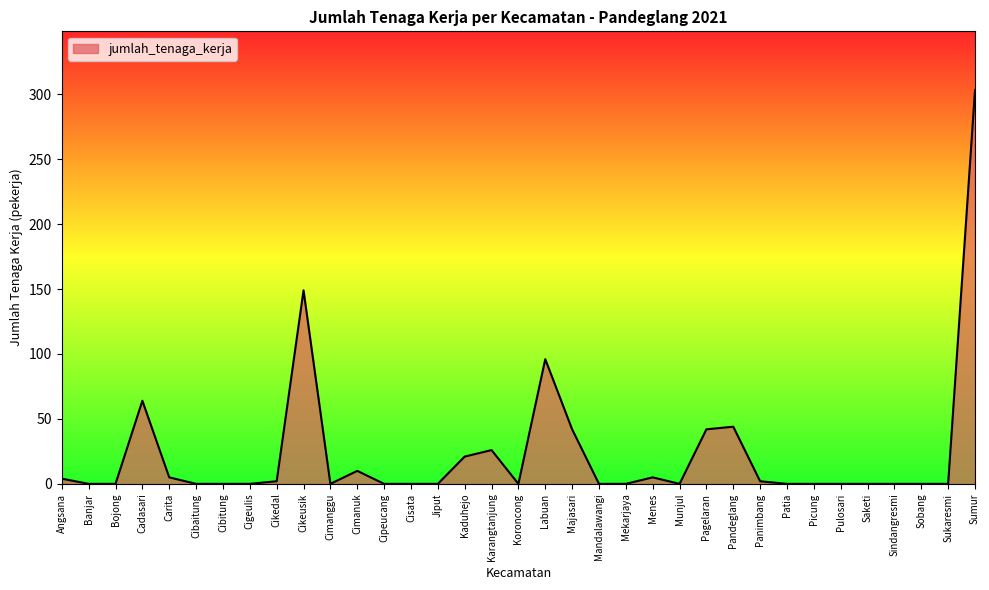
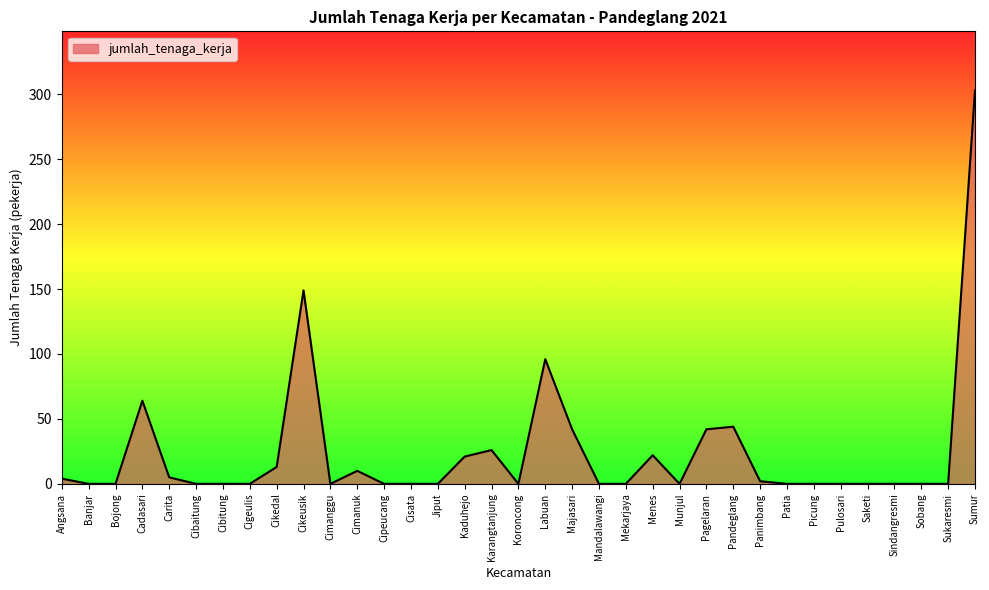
  {
    "Angsana": 4,
    "Banjar": 0,
    "Bojong": 0,
    "Cadasari": 64,
    "Carita": 5,
    "Cibaitung": 0,
    "Cibitung": 0,
    "Cigeulis": 0,
-   "Cikedal": 2,
+   "Cikedal": 13,
    "Cikeusik": 149,
    "Cimanggu": 0,
    "Cimanuk": 10,
    "Cipeucang": 0,
    "Cisata": 0,
    "Jiput": 0,
    "Kaduhejo": 21,
    "Karangtanjung": 26,
    "Koroncong": 0,
    "Labuan": 96,
    "Majasari": 42,
    "Mandalawangi": 0,
    "Mekarjaya": 0,
-   "Menes": 5,
+   "Menes": 22,
    "Munjul": 0,
    "Pagelaran": 42,
    "Pandeglang": 44,
    "Panimbang": 2,
    "Patia": 0,
    "Picung": 0,
    "Pulosari": 0,
    "Saketi": 0,
    "Sindangresmi": 0,
    "Sobang": 0,
    "Sukaresmi": 0,
    "Sumur": 303
  }
